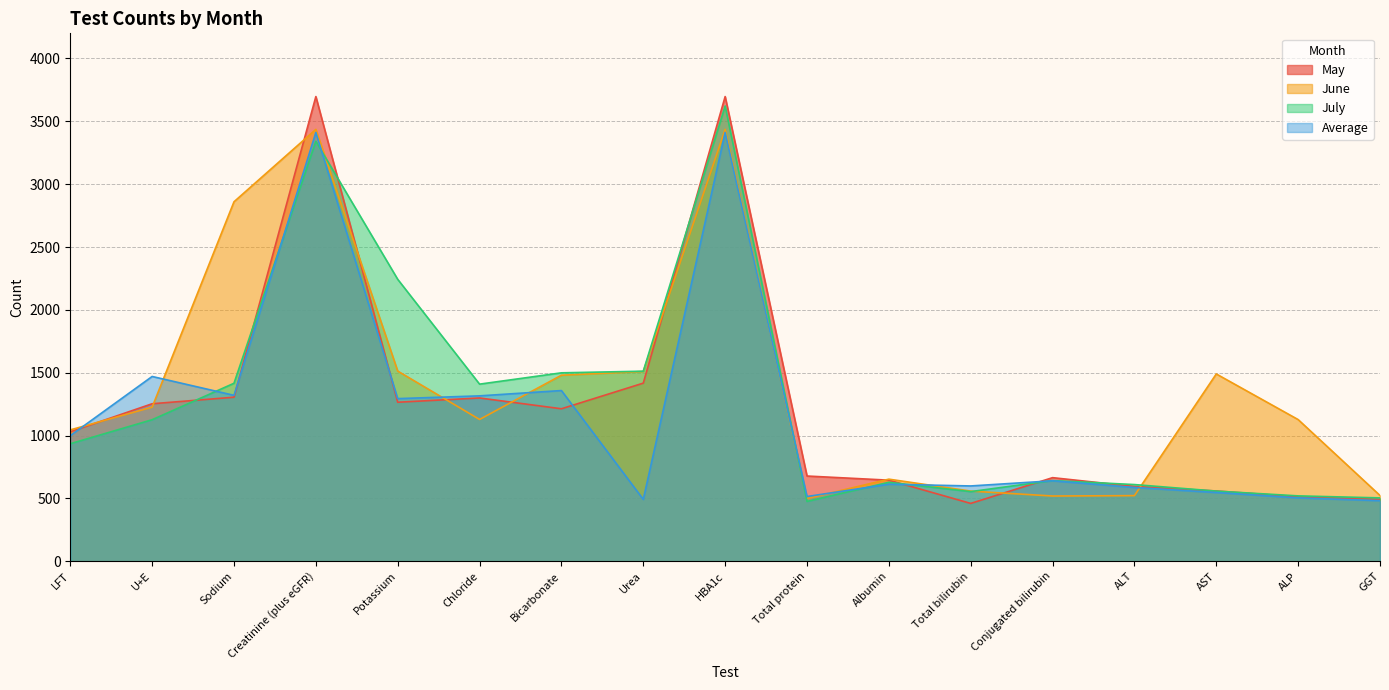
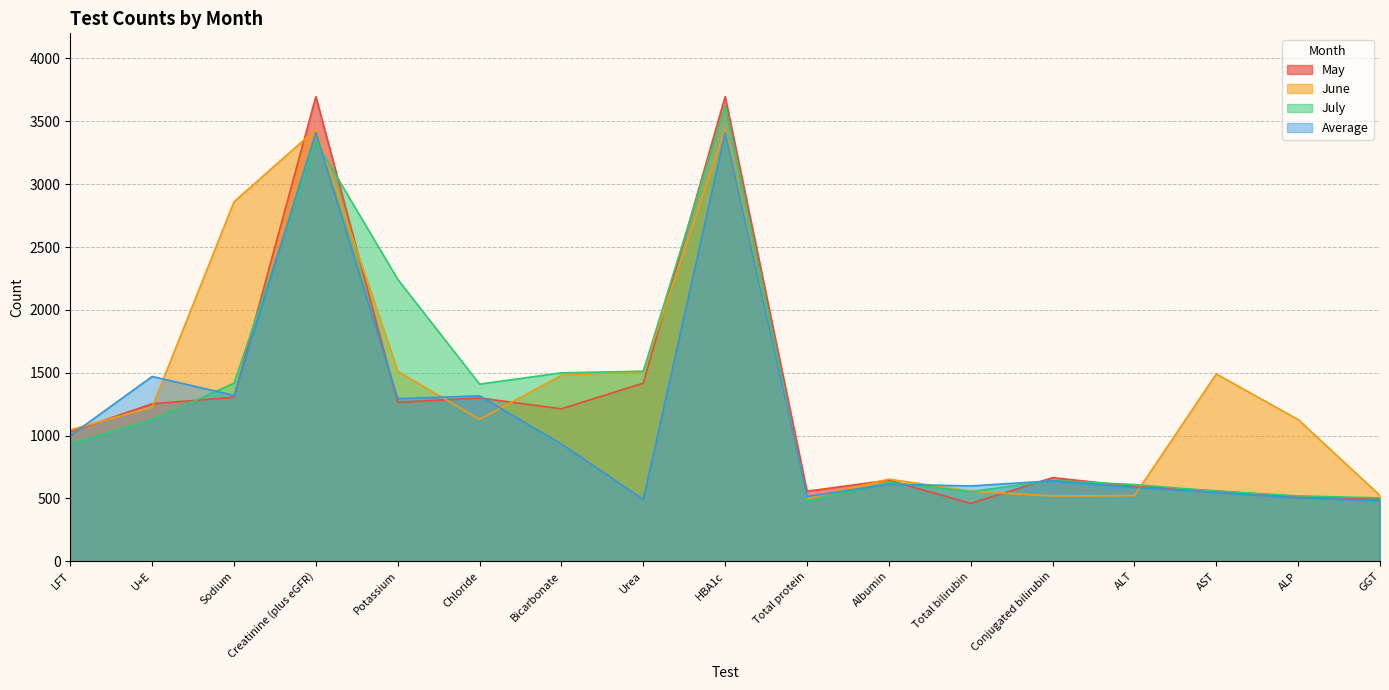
  {
    "May": {
      "U+E": 1250,
      "Creatinine (plus eGFR)": 3700,
      "Potassium": 1270,
      "Bicarbonate": 1210,
      "Urea": 1420,
      "HBA1c": 3700,
-     "Total protein": 680,
+     "Total protein": 560,
      "Total bilirubin": 460,
      "Conjugated bilirubin": 670
    },
    "June": {
      "U+E": 1230,
      "Sodium": 2860,
      "Creatinine (plus eGFR)": 3440,
      "Potassium": 1510,
      "Chloride": 1130,
      "HBA1c": 3440,
      "Conjugated bilirubin": 520,
      "ALT": 520,
      "AST": 1490,
      "ALP": 1130
    },
    "July": {
      "LFT": 940,
      "U+E": 1130,
      "Sodium": 1420,
      "Creatinine (plus eGFR)": 3340,
      "Potassium": 2240,
      "Chloride": 1410,
      "HBA1c": 3620,
      "Total protein": 480
    },
    "Average": {
      "LFT": 1000,
      "U+E": 1470,
      "Creatinine (plus eGFR)": 3410,
      "Potassium": 1290,
-     "Bicarbonate": 1360,
+     "Bicarbonate": 930,
      "Urea": 490,
      "HBA1c": 3410,
      "Total bilirubin": 600
    }
  }
